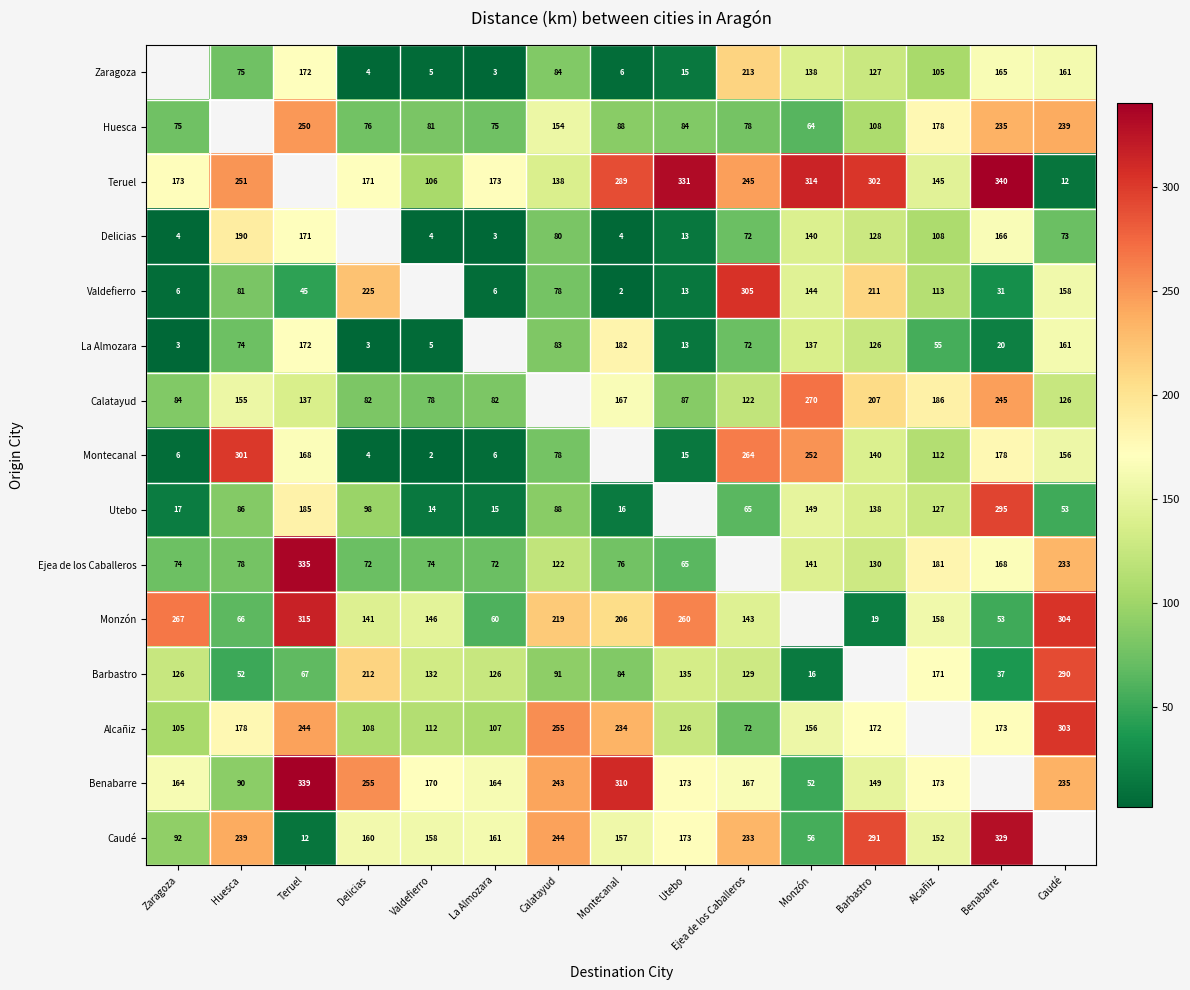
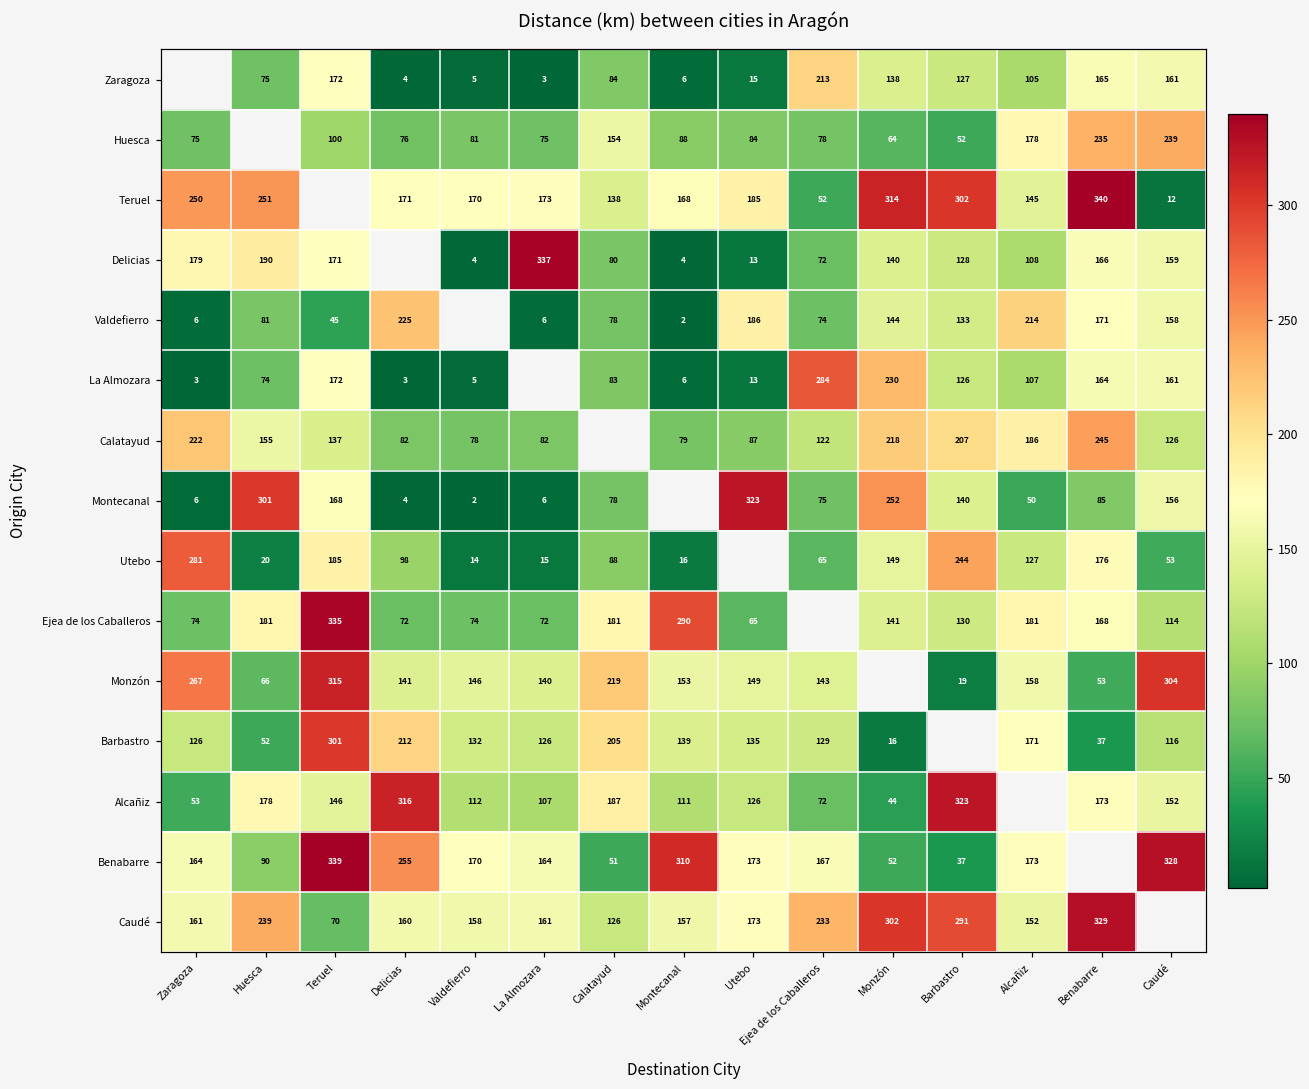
  {
    "Huesca": {
      "Zaragoza": 75,
-     "Teruel": 250,
+     "Teruel": 100,
      "Delicias": 76,
      "Valdefierro": 81,
      "La Almozara": 75,
      "Calatayud": 154,
      "Montecanal": 88,
      "Utebo": 84,
      "Ejea de los Caballeros": 78,
      "Monzón": 64,
-     "Barbastro": 108,
+     "Barbastro": 52,
      "Alcañiz": 178,
      "Benabarre": 235,
      "Caudé": 239
    },
    "Teruel": {
-     "Zaragoza": 173,
+     "Zaragoza": 250,
      "Huesca": 251,
      "Delicias": 171,
-     "Valdefierro": 106,
+     "Valdefierro": 170,
      "La Almozara": 173,
      "Calatayud": 138,
-     "Montecanal": 289,
-     "Utebo": 331,
-     "Ejea de los Caballeros": 245,
+     "Montecanal": 168,
+     "Utebo": 185,
+     "Ejea de los Caballeros": 52,
      "Monzón": 314,
      "Barbastro": 302,
      "Alcañiz": 145,
      "Benabarre": 340,
      "Caudé": 12
    },
    "Delicias": {
-     "Zaragoza": 4,
+     "Zaragoza": 179,
      "Huesca": 190,
      "Teruel": 171,
      "Valdefierro": 4,
-     "La Almozara": 3,
+     "La Almozara": 337,
      "Calatayud": 80,
      "Montecanal": 4,
      "Utebo": 13,
      "Ejea de los Caballeros": 72,
      "Monzón": 140,
      "Barbastro": 128,
      "Alcañiz": 108,
      "Benabarre": 166,
-     "Caudé": 73
+     "Caudé": 159
    },
    "Valdefierro": {
      "Zaragoza": 6,
      "Huesca": 81,
      "Teruel": 45,
      "Delicias": 225,
      "La Almozara": 6,
      "Calatayud": 78,
      "Montecanal": 2,
-     "Utebo": 13,
-     "Ejea de los Caballeros": 305,
+     "Utebo": 186,
+     "Ejea de los Caballeros": 74,
      "Monzón": 144,
-     "Barbastro": 211,
-     "Alcañiz": 113,
-     "Benabarre": 31,
+     "Barbastro": 133,
+     "Alcañiz": 214,
+     "Benabarre": 171,
      "Caudé": 158
    },
    "La Almozara": {
      "Zaragoza": 3,
      "Huesca": 74,
      "Teruel": 172,
      "Delicias": 3,
      "Valdefierro": 5,
      "Calatayud": 83,
-     "Montecanal": 182,
+     "Montecanal": 6,
      "Utebo": 13,
-     "Ejea de los Caballeros": 72,
-     "Monzón": 137,
+     "Ejea de los Caballeros": 284,
+     "Monzón": 230,
      "Barbastro": 126,
-     "Alcañiz": 55,
-     "Benabarre": 20,
+     "Alcañiz": 107,
+     "Benabarre": 164,
      "Caudé": 161
    },
    "Calatayud": {
-     "Zaragoza": 84,
+     "Zaragoza": 222,
      "Huesca": 155,
      "Teruel": 137,
      "Delicias": 82,
      "Valdefierro": 78,
      "La Almozara": 82,
-     "Montecanal": 167,
+     "Montecanal": 79,
      "Utebo": 87,
      "Ejea de los Caballeros": 122,
-     "Monzón": 270,
+     "Monzón": 218,
      "Barbastro": 207,
      "Alcañiz": 186,
      "Benabarre": 245,
      "Caudé": 126
    },
    "Montecanal": {
      "Zaragoza": 6,
      "Huesca": 301,
      "Teruel": 168,
      "Delicias": 4,
      "Valdefierro": 2,
      "La Almozara": 6,
      "Calatayud": 78,
-     "Utebo": 15,
-     "Ejea de los Caballeros": 264,
+     "Utebo": 323,
+     "Ejea de los Caballeros": 75,
      "Monzón": 252,
      "Barbastro": 140,
-     "Alcañiz": 112,
-     "Benabarre": 178,
+     "Alcañiz": 50,
+     "Benabarre": 85,
      "Caudé": 156
    },
    "Utebo": {
-     "Zaragoza": 17,
-     "Huesca": 86,
+     "Zaragoza": 281,
+     "Huesca": 20,
      "Teruel": 185,
      "Delicias": 98,
      "Valdefierro": 14,
      "La Almozara": 15,
      "Calatayud": 88,
      "Montecanal": 16,
      "Ejea de los Caballeros": 65,
      "Monzón": 149,
-     "Barbastro": 138,
+     "Barbastro": 244,
      "Alcañiz": 127,
-     "Benabarre": 295,
+     "Benabarre": 176,
      "Caudé": 53
    },
    "Ejea de los Caballeros": {
      "Zaragoza": 74,
-     "Huesca": 78,
+     "Huesca": 181,
      "Teruel": 335,
      "Delicias": 72,
      "Valdefierro": 74,
      "La Almozara": 72,
-     "Calatayud": 122,
-     "Montecanal": 76,
+     "Calatayud": 181,
+     "Montecanal": 290,
      "Utebo": 65,
      "Monzón": 141,
      "Barbastro": 130,
      "Alcañiz": 181,
      "Benabarre": 168,
-     "Caudé": 233
+     "Caudé": 114
    },
    "Monzón": {
      "Zaragoza": 267,
      "Huesca": 66,
      "Teruel": 315,
      "Delicias": 141,
      "Valdefierro": 146,
-     "La Almozara": 60,
+     "La Almozara": 140,
      "Calatayud": 219,
-     "Montecanal": 206,
-     "Utebo": 260,
+     "Montecanal": 153,
+     "Utebo": 149,
      "Ejea de los Caballeros": 143,
      "Barbastro": 19,
      "Alcañiz": 158,
      "Benabarre": 53,
      "Caudé": 304
    },
    "Barbastro": {
      "Zaragoza": 126,
      "Huesca": 52,
-     "Teruel": 67,
+     "Teruel": 301,
      "Delicias": 212,
      "Valdefierro": 132,
      "La Almozara": 126,
-     "Calatayud": 91,
-     "Montecanal": 84,
+     "Calatayud": 205,
+     "Montecanal": 139,
      "Utebo": 135,
      "Ejea de los Caballeros": 129,
      "Monzón": 16,
      "Alcañiz": 171,
      "Benabarre": 37,
-     "Caudé": 290
+     "Caudé": 116
    },
    "Alcañiz": {
-     "Zaragoza": 105,
+     "Zaragoza": 53,
      "Huesca": 178,
-     "Teruel": 244,
-     "Delicias": 108,
+     "Teruel": 146,
+     "Delicias": 316,
      "Valdefierro": 112,
      "La Almozara": 107,
-     "Calatayud": 255,
-     "Montecanal": 234,
+     "Calatayud": 187,
+     "Montecanal": 111,
      "Utebo": 126,
      "Ejea de los Caballeros": 72,
-     "Monzón": 156,
-     "Barbastro": 172,
+     "Monzón": 44,
+     "Barbastro": 323,
      "Benabarre": 173,
-     "Caudé": 303
+     "Caudé": 152
    },
    "Benabarre": {
      "Zaragoza": 164,
      "Huesca": 90,
      "Teruel": 339,
      "Delicias": 255,
      "Valdefierro": 170,
      "La Almozara": 164,
-     "Calatayud": 243,
+     "Calatayud": 51,
      "Montecanal": 310,
      "Utebo": 173,
      "Ejea de los Caballeros": 167,
      "Monzón": 52,
-     "Barbastro": 149,
+     "Barbastro": 37,
      "Alcañiz": 173,
-     "Caudé": 235
+     "Caudé": 328
    },
    "Caudé": {
-     "Zaragoza": 92,
+     "Zaragoza": 161,
      "Huesca": 239,
-     "Teruel": 12,
+     "Teruel": 70,
      "Delicias": 160,
      "Valdefierro": 158,
      "La Almozara": 161,
-     "Calatayud": 244,
+     "Calatayud": 126,
      "Montecanal": 157,
      "Utebo": 173,
      "Ejea de los Caballeros": 233,
-     "Monzón": 56,
+     "Monzón": 302,
      "Barbastro": 291,
      "Alcañiz": 152,
      "Benabarre": 329
    }
  }
